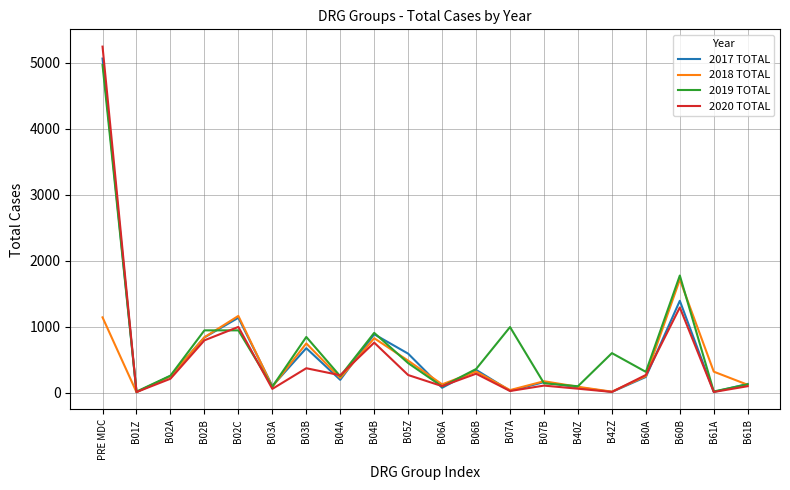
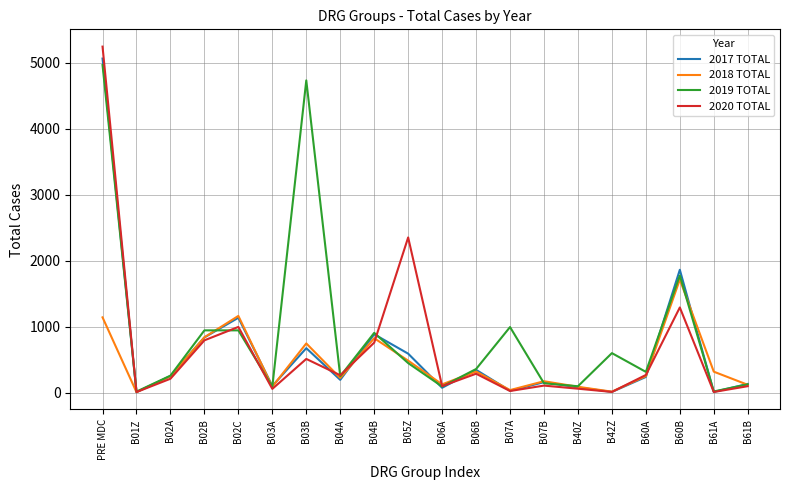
  {
    "2017 TOTAL": {
      "PRE MDC": 5100,
      "B03B": 700,
      "B05Z": 600,
-     "B60B": 1400
+     "B60B": 1900
    },
    "2018 TOTAL": {
      "PRE MDC": 1100,
      "B03B": 700,
      "B04B": 800,
      "B60B": 1700,
      "B61A": 300
    },
    "2019 TOTAL": {
      "PRE MDC": 5000,
      "B02B": 900,
      "B02C": 900,
-     "B03B": 800,
+     "B03B": 4700,
      "B07A": 1000,
      "B42Z": 600,
      "B60A": 300,
      "B60B": 1800
    },
    "2020 TOTAL": {
      "PRE MDC": 5200,
      "B02B": 800,
      "B02C": 1000,
-     "B03B": 400,
+     "B03B": 500,
      "B04B": 800,
-     "B05Z": 300,
+     "B05Z": 2400,
      "B60B": 1300
    }
  }
